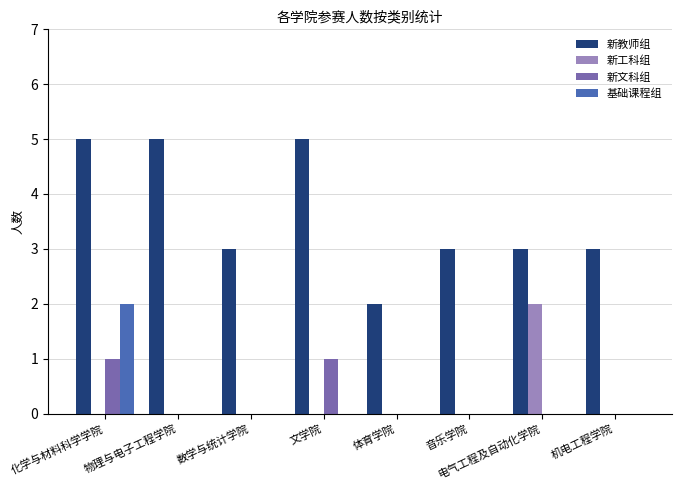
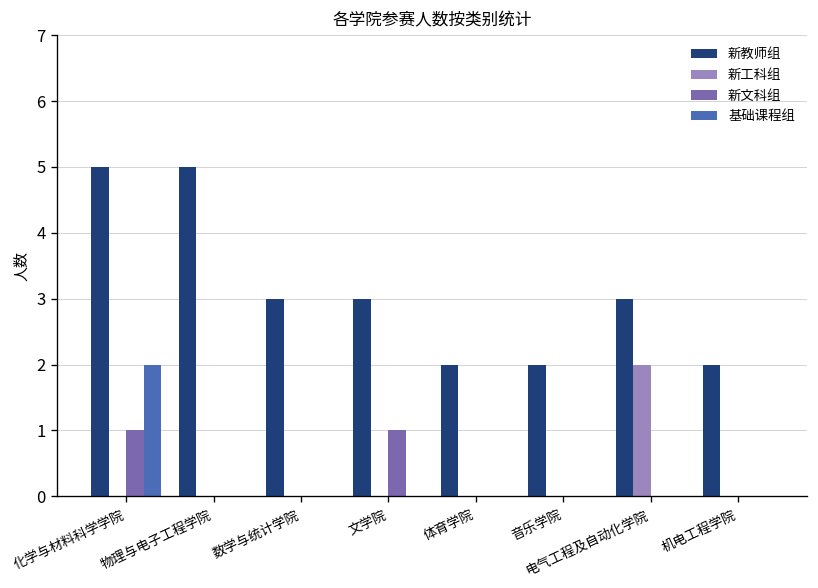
  {
    "新教师组": {
      "化学与材料科学学院": 5,
      "物理与电子工程学院": 5,
      "数学与统计学院": 3,
-     "文学院": 5,
+     "文学院": 3,
      "体育学院": 2,
-     "音乐学院": 3,
+     "音乐学院": 2,
      "电气工程及自动化学院": 3,
-     "机电工程学院": 3
+     "机电工程学院": 2
    }
  }
